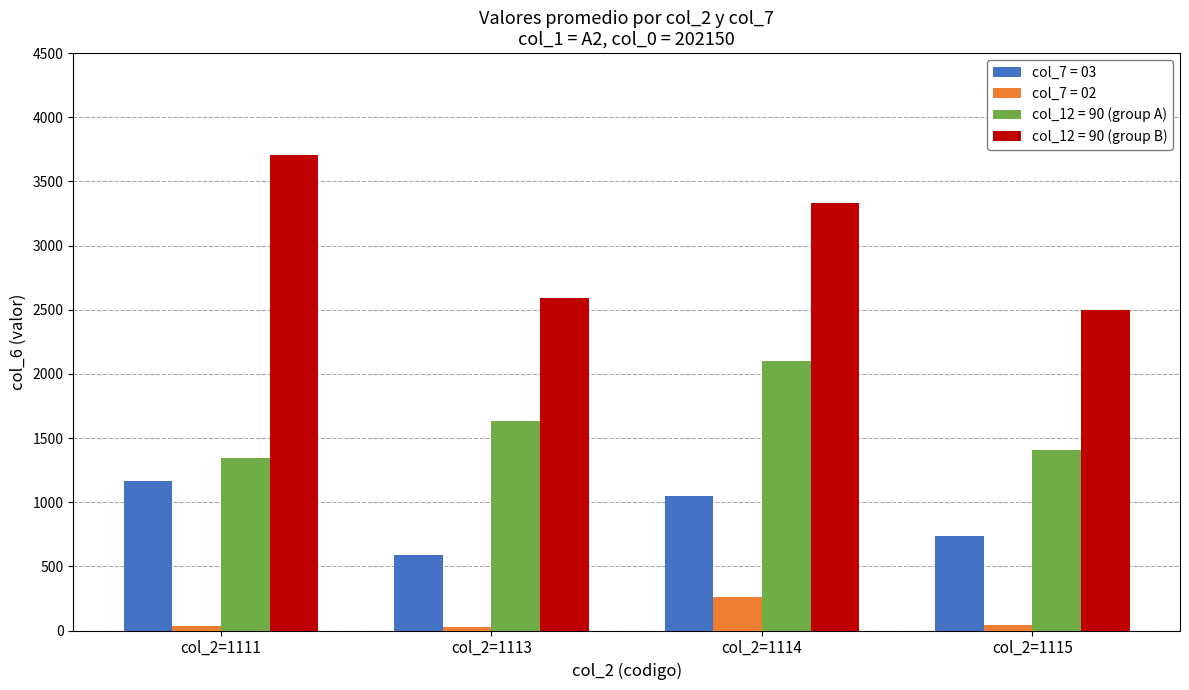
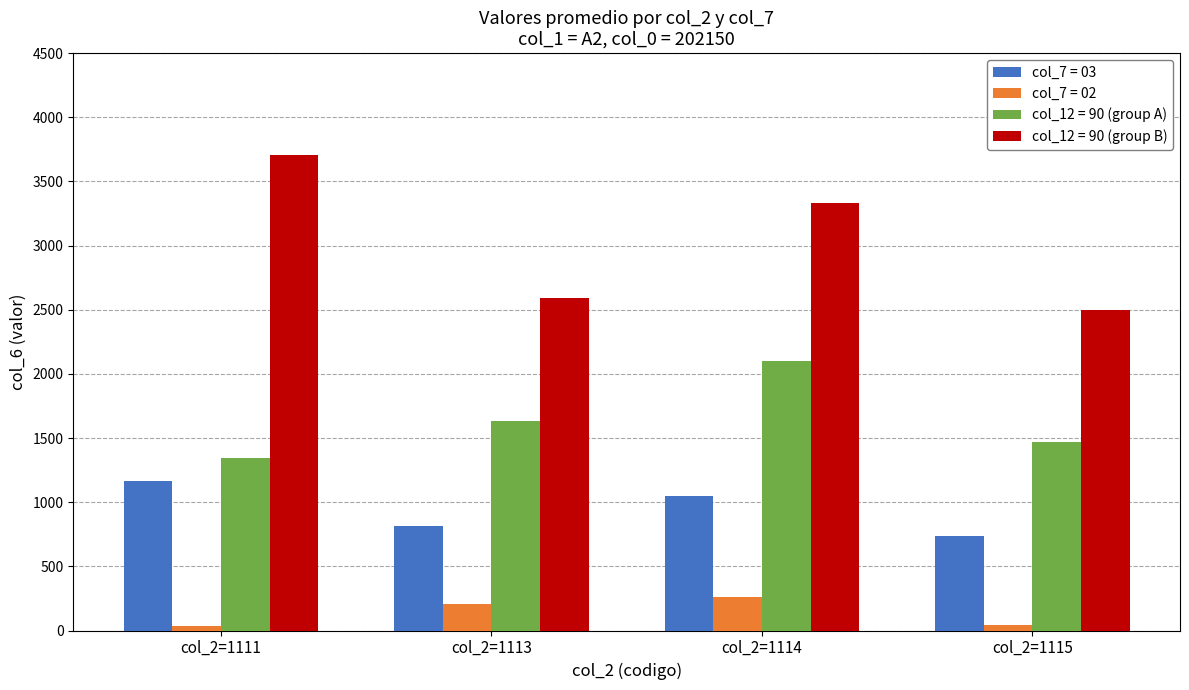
  {
    "col_7 = 03": {
      "col_2=1111": 1170,
-     "col_2=1113": 590,
+     "col_2=1113": 820,
      "col_2=1114": 1050,
      "col_2=1115": 740
    },
    "col_7 = 02": {
      "col_2=1111": 40,
-     "col_2=1113": 30,
+     "col_2=1113": 200,
      "col_2=1114": 260,
      "col_2=1115": 40
    },
    "col_12 = 90 (group A)": {
      "col_2=1111": 1340,
      "col_2=1113": 1640,
      "col_2=1114": 2100,
-     "col_2=1115": 1410
+     "col_2=1115": 1470
    },
    "col_12 = 90 (group B)": {
      "col_2=1111": 3700,
      "col_2=1113": 2590,
      "col_2=1114": 3330,
      "col_2=1115": 2500
    }
  }
